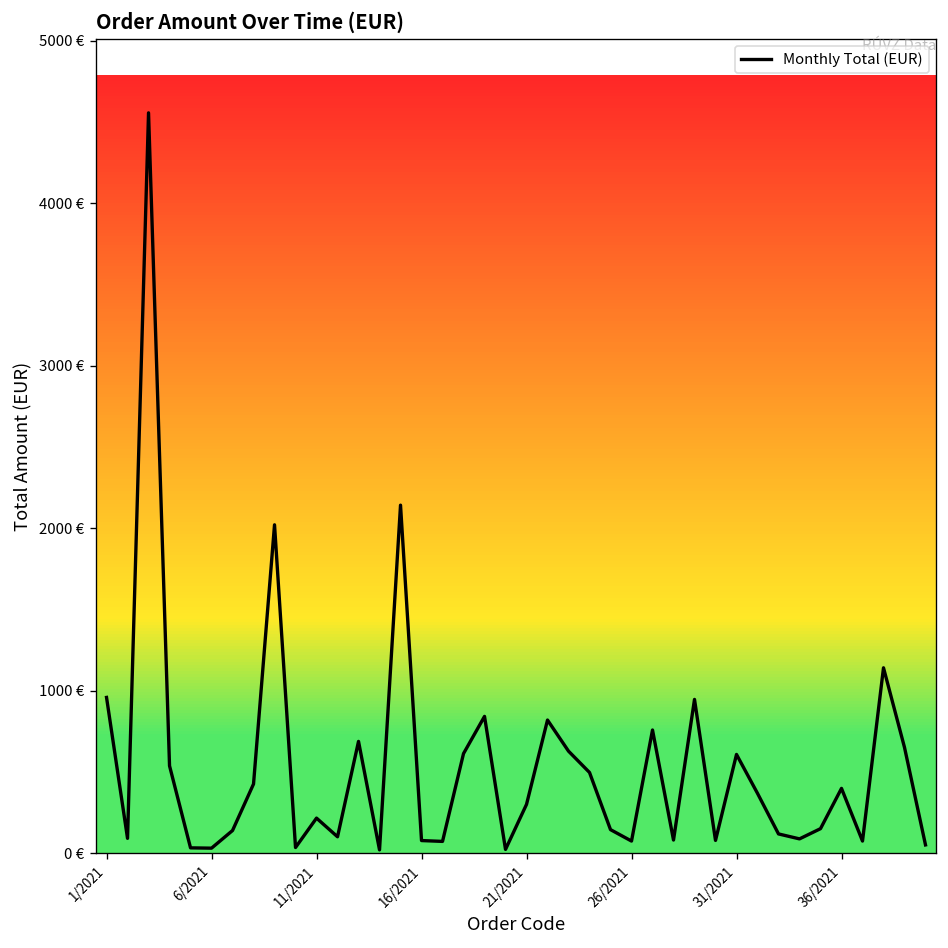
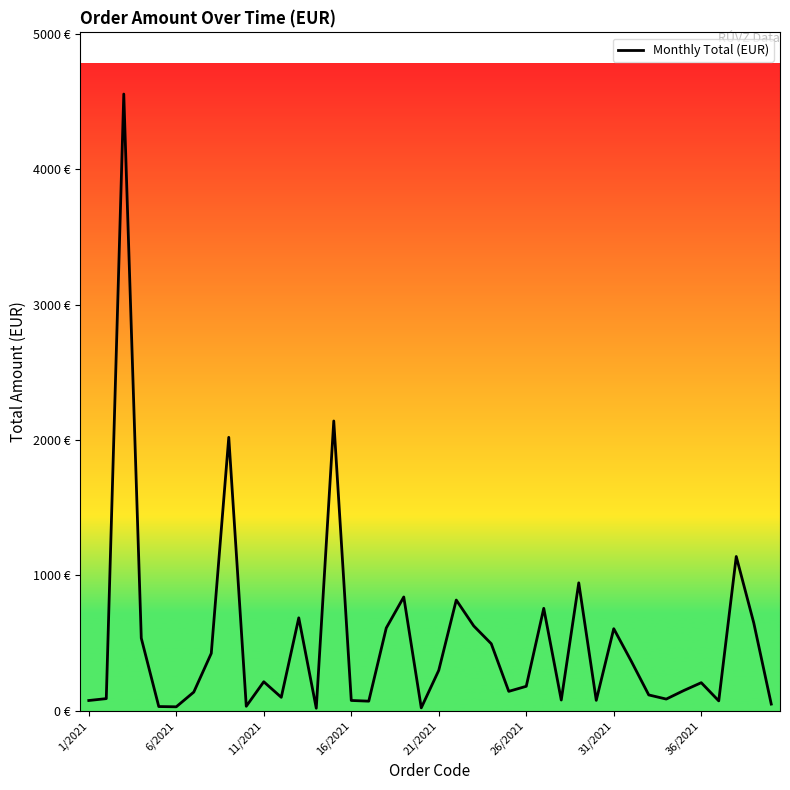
  {
-   "1/2021": "960 €",
+   "1/2021": "80 €",
    "6/2021": "30 €",
    "11/2021": "210 €",
    "16/2021": "80 €",
    "21/2021": "300 €",
-   "26/2021": "70 €",
+   "26/2021": "180 €",
    "31/2021": "610 €",
-   "36/2021": "400 €"
+   "36/2021": "210 €"
  }
